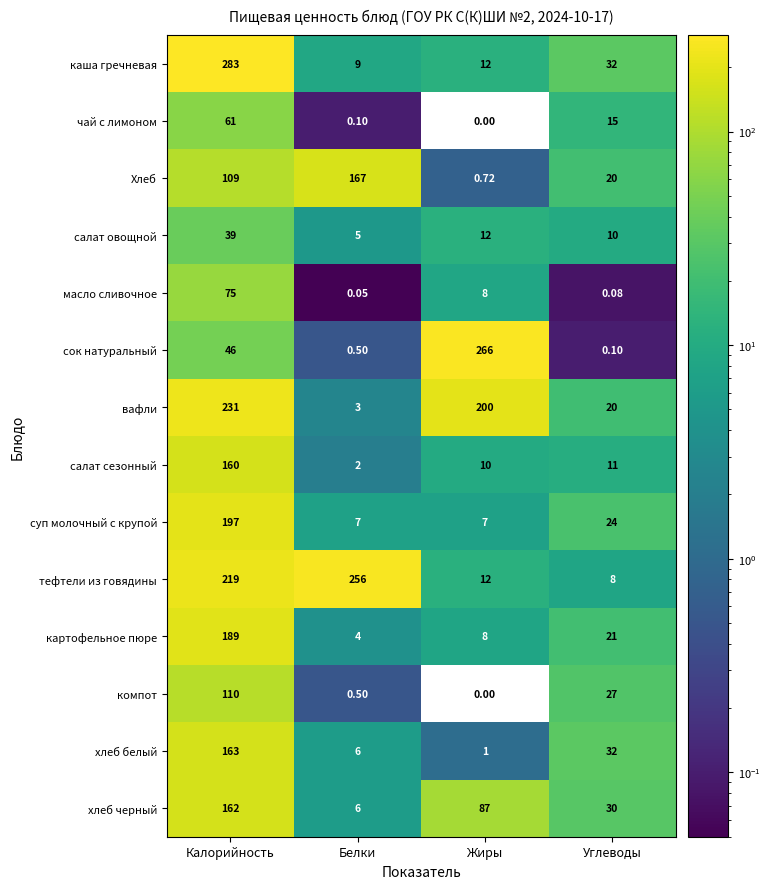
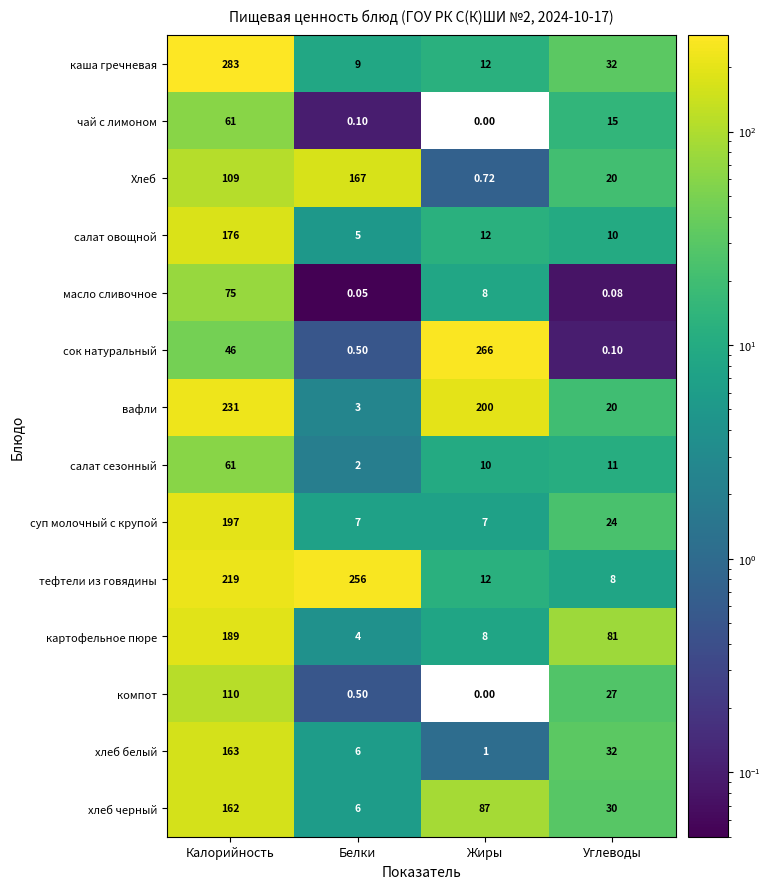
  {
    "каша гречневая": {
      "Калорийность": 283,
      "Белки": 9,
      "Жиры": 12,
      "Углеводы": 32
    },
    "чай с лимоном": {
      "Калорийность": 61,
      "Белки": 0.10,
      "Жиры": 0.00,
      "Углеводы": 15
    },
    "Хлеб": {
      "Калорийность": 109,
      "Белки": 167,
      "Жиры": 0.72,
      "Углеводы": 20
    },
    "салат овощной": {
-     "Калорийность": 39,
+     "Калорийность": 176,
      "Белки": 5,
      "Жиры": 12,
      "Углеводы": 10
    },
    "масло сливочное": {
      "Калорийность": 75,
      "Белки": 0.05,
      "Жиры": 8,
      "Углеводы": 0.08
    },
    "сок натуральный": {
      "Калорийность": 46,
      "Белки": 0.50,
      "Жиры": 266,
      "Углеводы": 0.10
    },
    "вафли": {
      "Калорийность": 231,
      "Белки": 3,
      "Жиры": 200,
      "Углеводы": 20
    },
    "салат сезонный": {
-     "Калорийность": 160,
+     "Калорийность": 61,
      "Белки": 2,
      "Жиры": 10,
      "Углеводы": 11
    },
    "суп молочный с крупой": {
      "Калорийность": 197,
      "Белки": 7,
      "Жиры": 7,
      "Углеводы": 24
    },
    "тефтели из говядины": {
      "Калорийность": 219,
      "Белки": 256,
      "Жиры": 12,
      "Углеводы": 8
    },
    "картофельное пюре": {
      "Калорийность": 189,
      "Белки": 4,
      "Жиры": 8,
-     "Углеводы": 21
+     "Углеводы": 81
    },
    "компот": {
      "Калорийность": 110,
      "Белки": 0.50,
      "Жиры": 0.00,
      "Углеводы": 27
    },
    "хлеб белый": {
      "Калорийность": 163,
      "Белки": 6,
      "Жиры": 1,
      "Углеводы": 32
    },
    "хлеб черный": {
      "Калорийность": 162,
      "Белки": 6,
      "Жиры": 87,
      "Углеводы": 30
    }
  }
